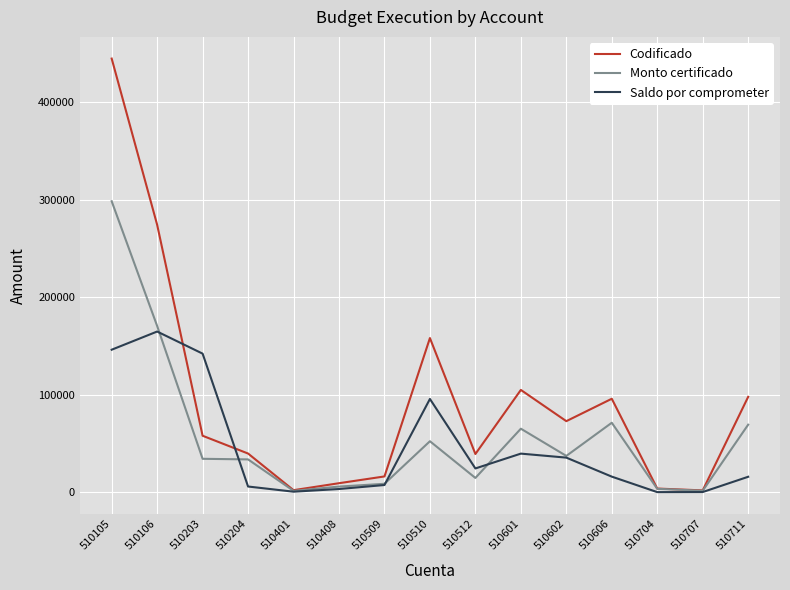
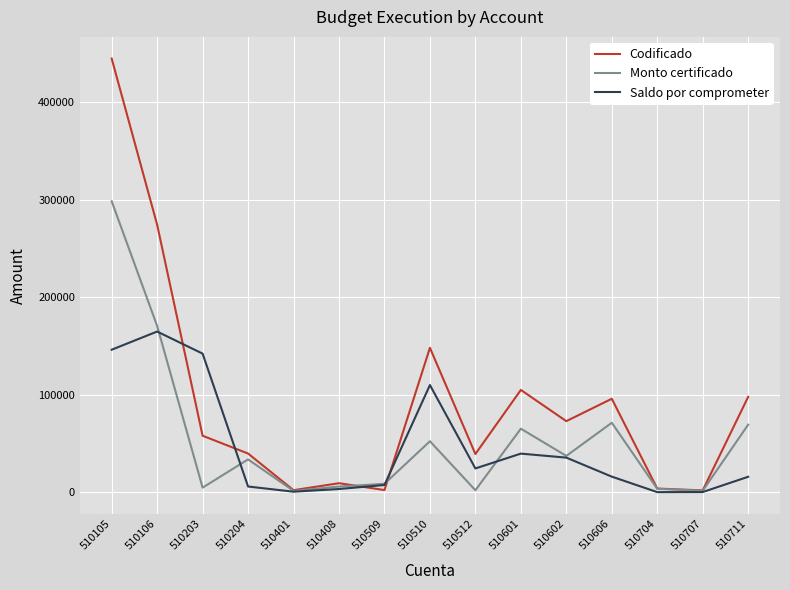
  {
    "Codificado": {
      "510105": 450000,
      "510106": 270000,
      "510203": 60000,
      "510204": 40000,
      "510408": 10000,
-     "510509": 20000,
-     "510510": 160000,
+     "510509": 0,
+     "510510": 150000,
      "510512": 40000,
      "510601": 110000,
      "510602": 70000,
      "510606": 100000,
      "510711": 100000
    },
    "Monto certificado": {
      "510105": 300000,
      "510106": 170000,
-     "510203": 30000,
+     "510203": 0,
      "510204": 30000,
      "510510": 50000,
-     "510512": 10000,
+     "510512": 0,
      "510601": 70000,
      "510606": 70000,
      "510711": 70000
    },
    "Saldo por comprometer": {
      "510105": 150000,
      "510106": 170000,
      "510203": 140000,
      "510204": 10000,
-     "510510": 100000,
+     "510510": 110000,
      "510512": 20000,
      "510601": 40000,
      "510606": 20000,
      "510704": 0,
      "510711": 20000
    }
  }
